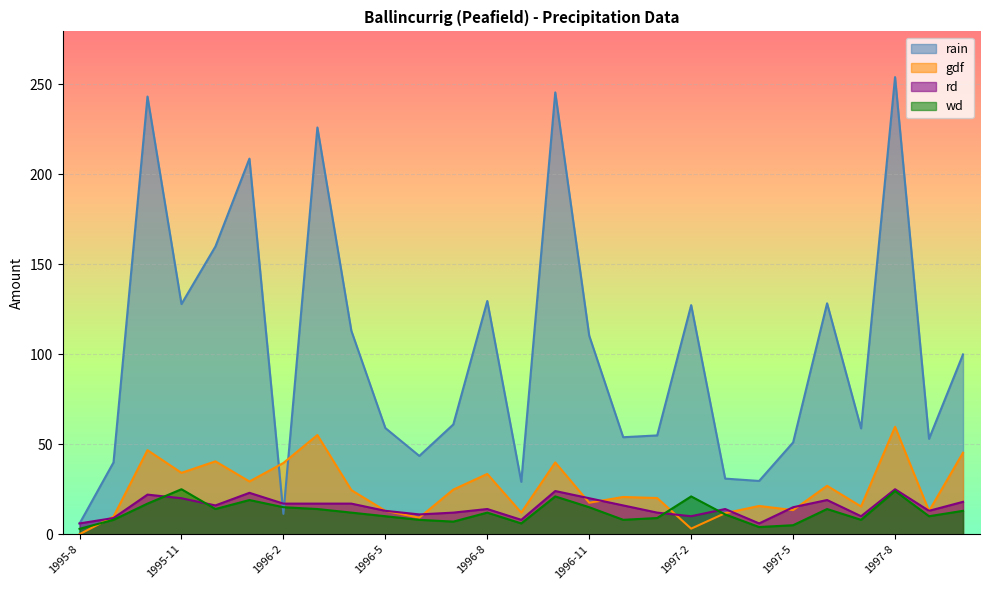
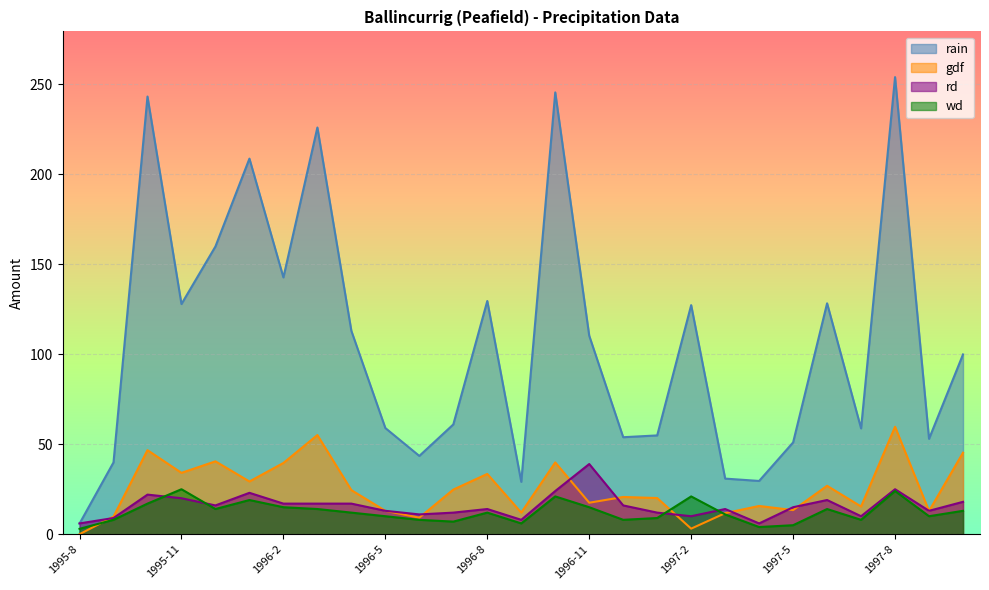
  {
    "rain": {
      "1995-11": 128,
-     "1996-2": 11,
+     "1996-2": 143,
      "1996-5": 59,
      "1996-8": 130,
      "1996-11": 110,
      "1997-2": 127,
      "1997-5": 51,
      "1997-8": 254
    },
    "gdf": {
      "1995-8": 0,
      "1995-11": 34,
      "1996-2": 40,
      "1996-8": 34,
      "1996-11": 18,
      "1997-2": 3,
      "1997-5": 13,
      "1997-8": 60
    },
    "rd": {
      "1995-11": 20,
      "1996-2": 17,
      "1996-8": 14,
-     "1996-11": 20,
+     "1996-11": 39,
      "1997-2": 10,
      "1997-5": 15
    },
    "wd": {
      "1995-8": 3,
      "1995-11": 25,
      "1996-2": 15,
      "1996-5": 10,
      "1996-8": 12,
      "1996-11": 15,
      "1997-2": 21,
      "1997-5": 5
    }
  }
